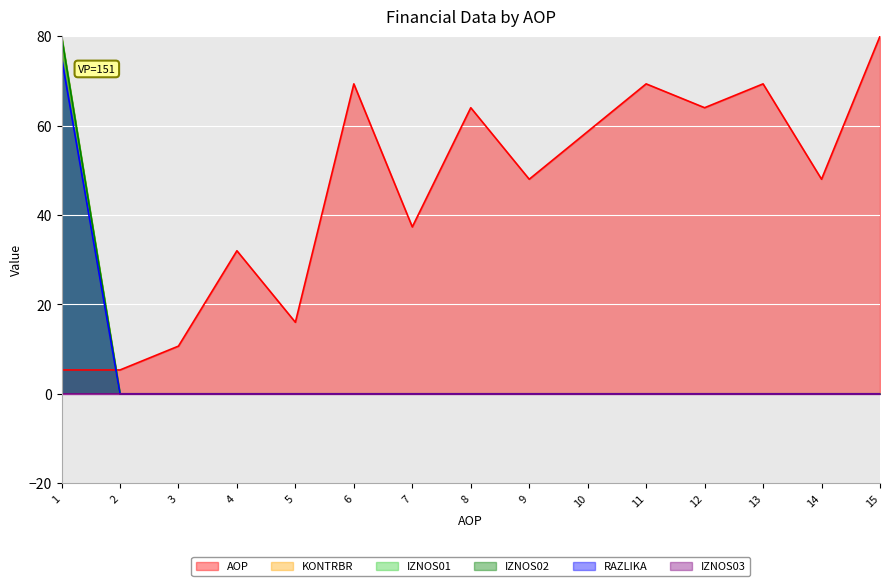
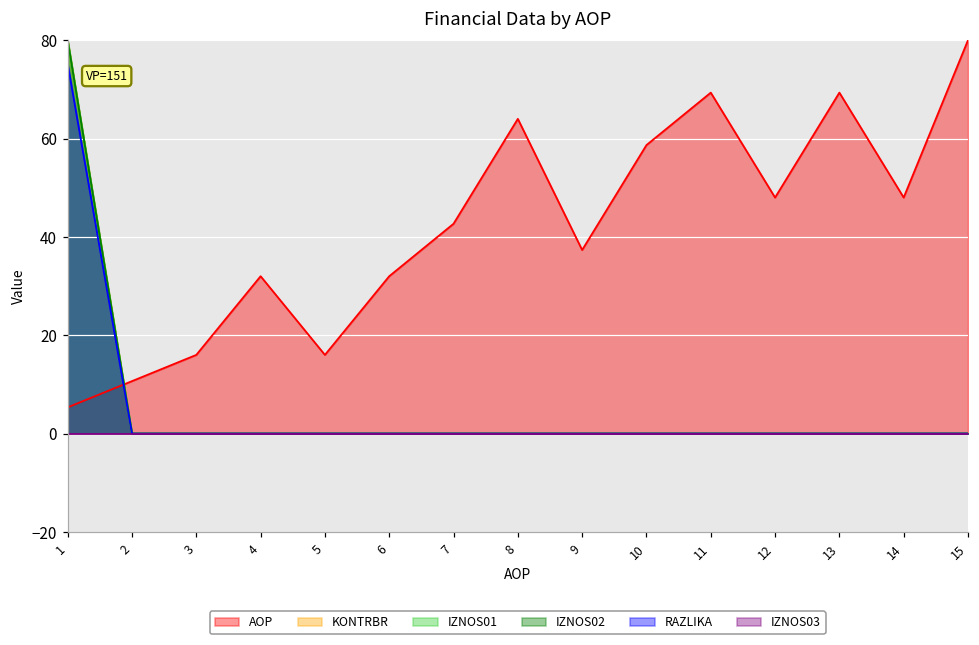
  {
    "AOP": {
      "1": 5,
-     "2": 5,
-     "3": 11,
+     "2": 11,
+     "3": 16,
      "4": 32,
      "5": 16,
-     "6": 69,
-     "7": 37,
+     "6": 32,
+     "7": 43,
      "8": 64,
-     "9": 48,
+     "9": 37,
      "10": 59,
      "11": 69,
-     "12": 64,
+     "12": 48,
      "13": 69,
      "14": 48,
      "15": 80
    },
    "IZNOS02": {
      "1": 80
    },
    "IZNOS03": {
      "1": 0
    }
  }
